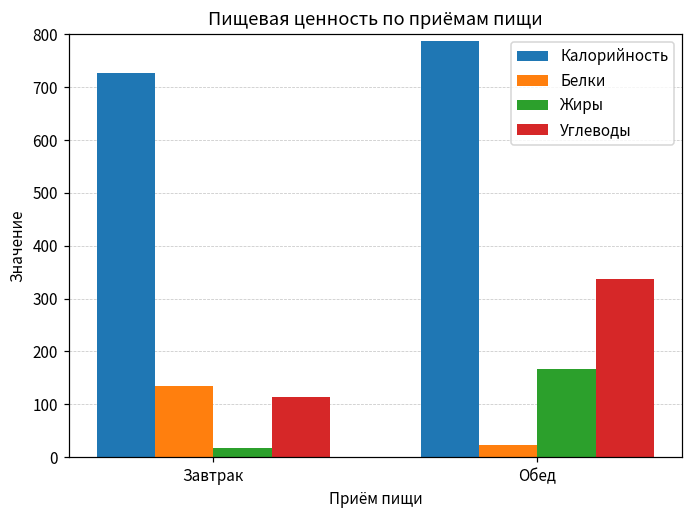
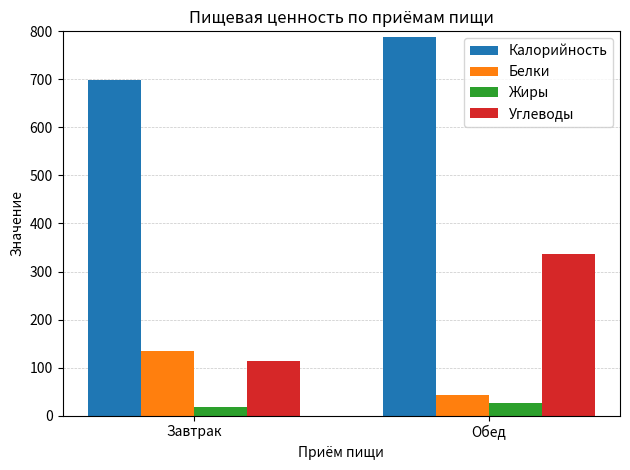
  {
    "Калорийность": {
-     "Завтрак": 730,
+     "Завтрак": 700,
      "Обед": 790
    },
    "Белки": {
      "Завтрак": 140,
-     "Обед": 20
+     "Обед": 40
    },
    "Жиры": {
      "Завтрак": 20,
-     "Обед": 170
+     "Обед": 30
    },
    "Углеводы": {
      "Завтрак": 110,
      "Обед": 340
    }
  }
